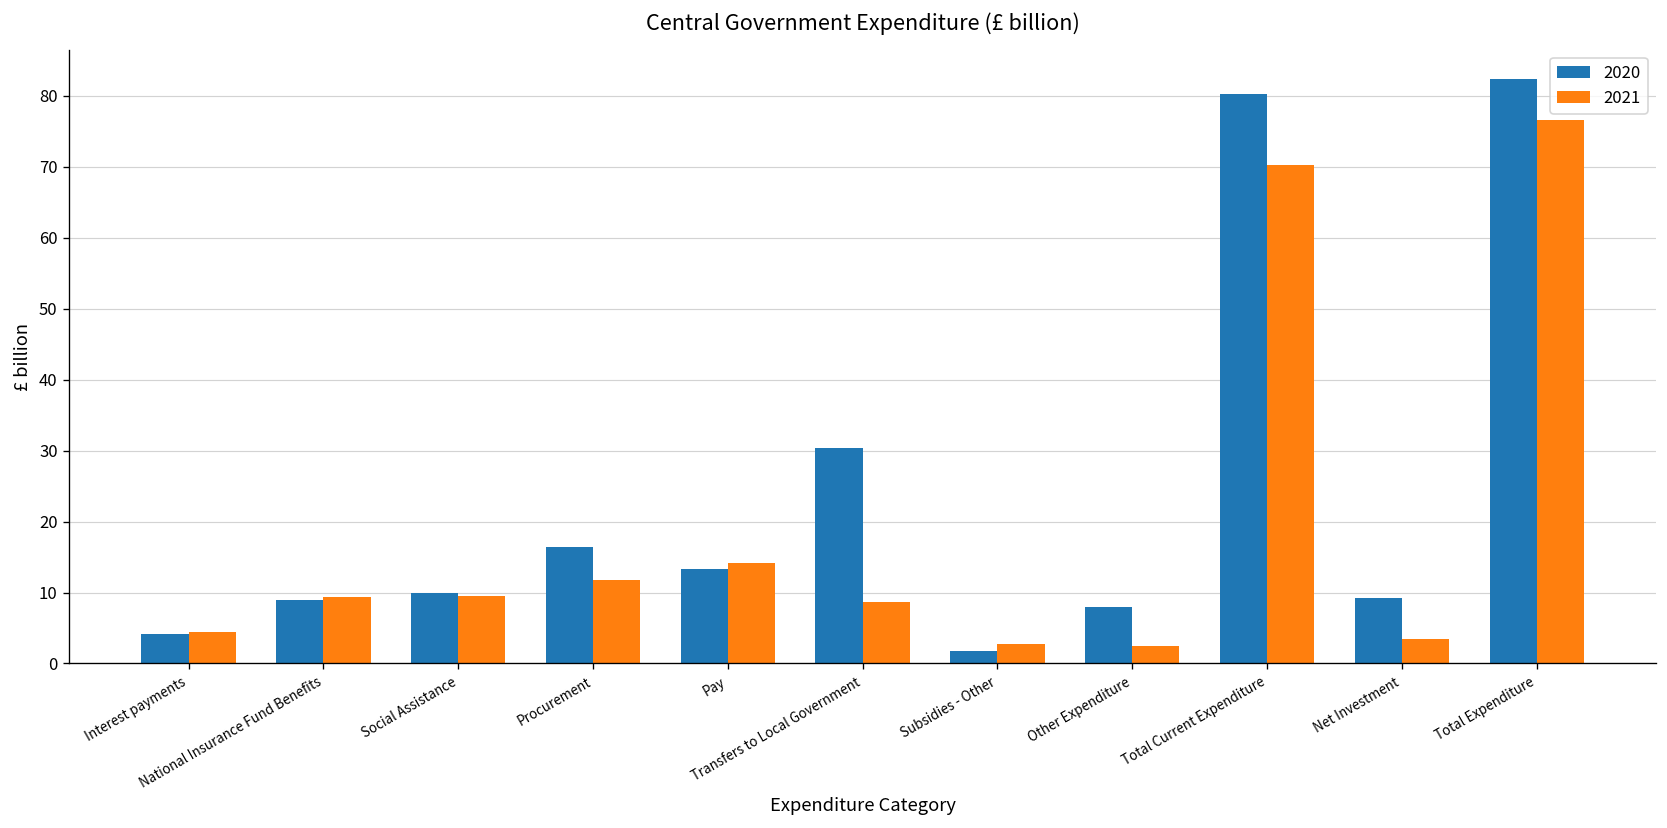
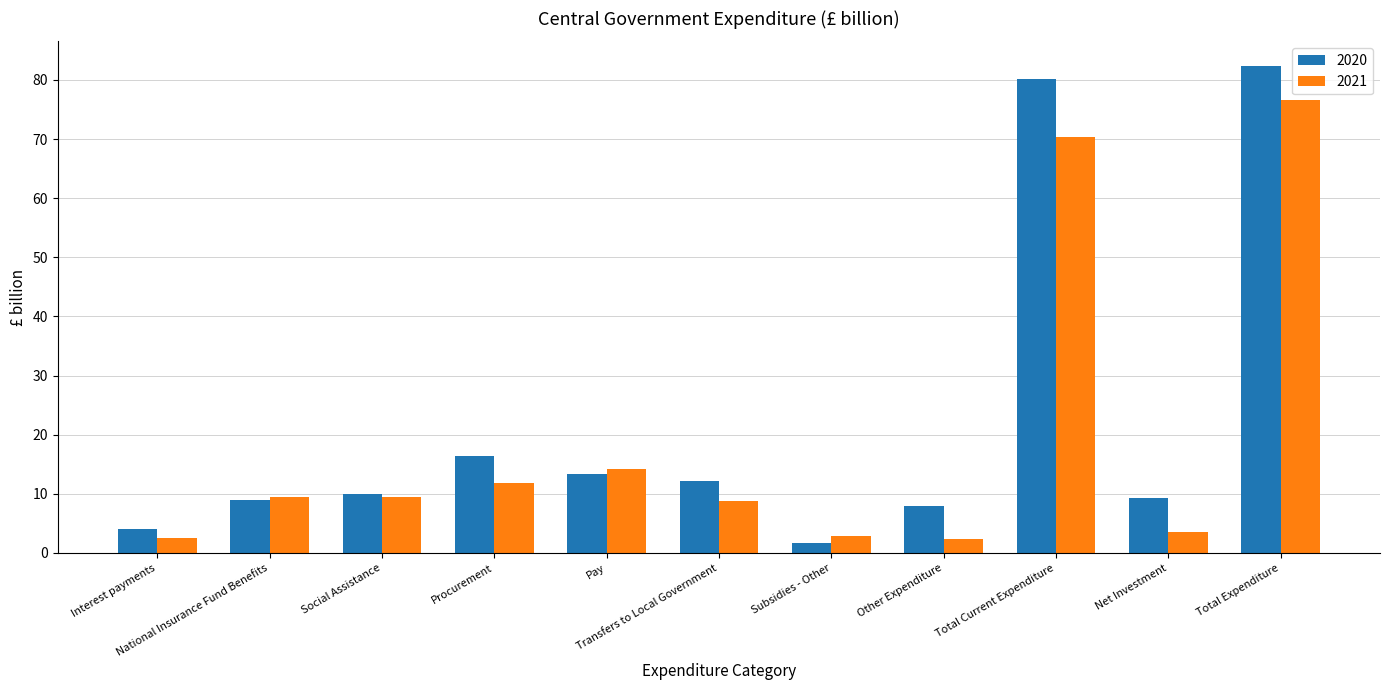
  {
    "2020": {
      "Interest payments": 4,
      "National Insurance Fund Benefits": 9,
      "Social Assistance": 10,
      "Procurement": 16,
      "Pay": 13,
-     "Transfers to Local Government": 30,
+     "Transfers to Local Government": 12,
      "Subsidies - Other": 2,
      "Other Expenditure": 8,
      "Total Current Expenditure": 80,
      "Net Investment": 9,
      "Total Expenditure": 82
    },
    "2021": {
-     "Interest payments": 5,
+     "Interest payments": 3,
      "National Insurance Fund Benefits": 9,
      "Social Assistance": 10,
      "Procurement": 12,
      "Pay": 14,
      "Transfers to Local Government": 9,
      "Subsidies - Other": 3,
      "Other Expenditure": 2,
      "Total Current Expenditure": 70,
      "Net Investment": 4,
      "Total Expenditure": 77
    }
  }
